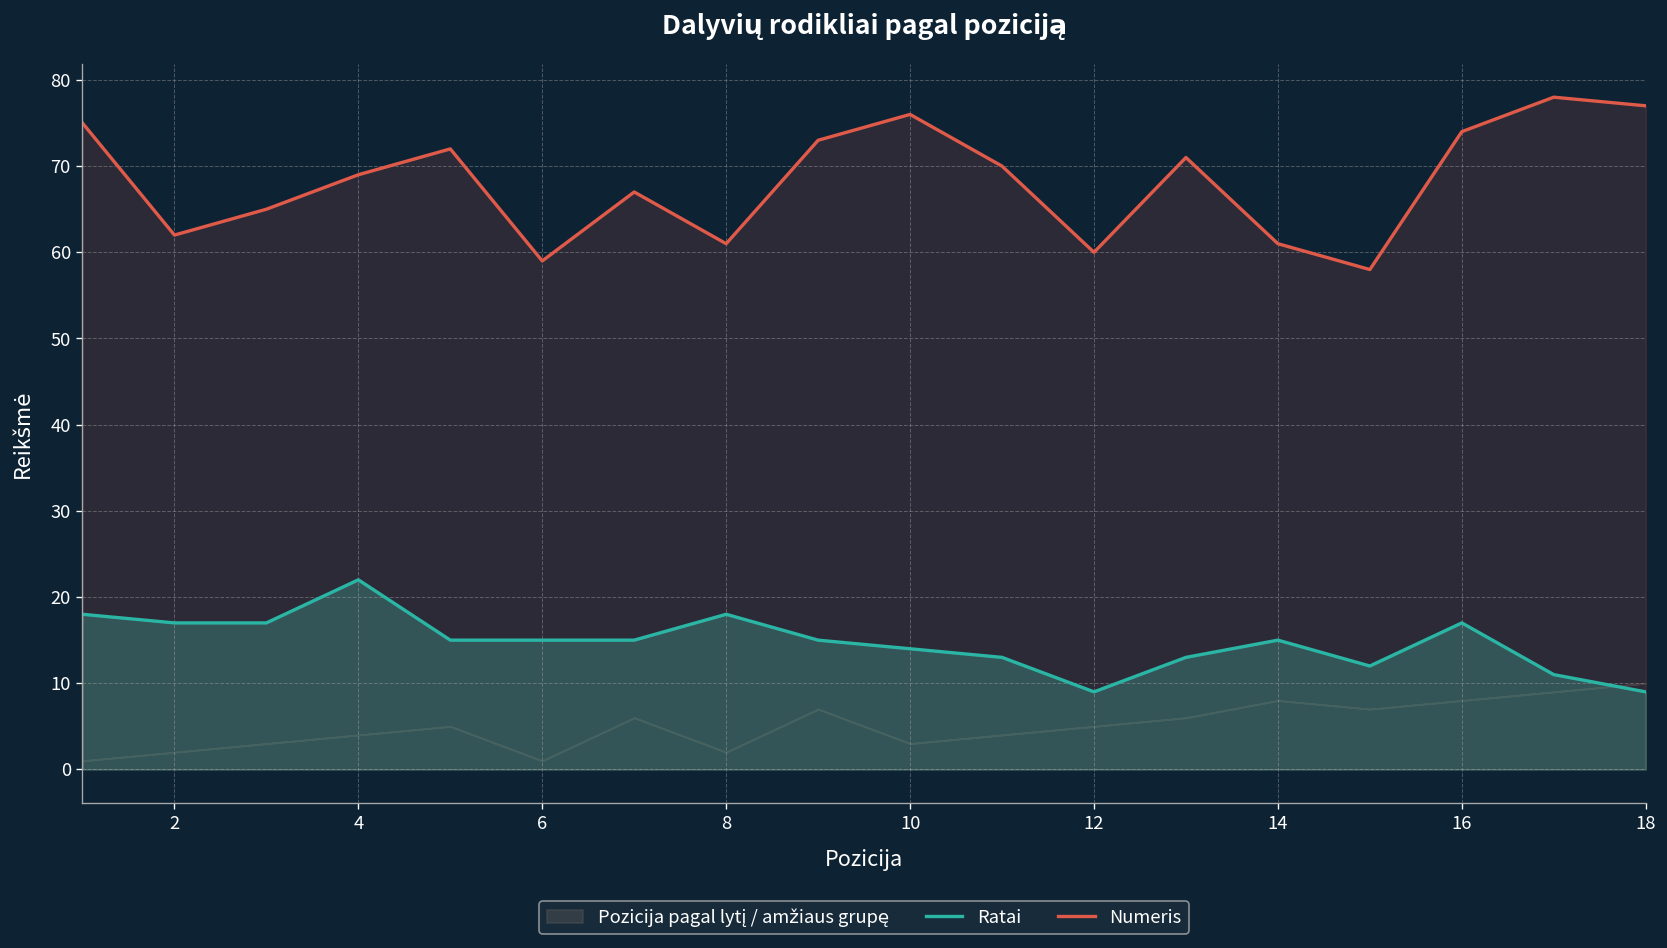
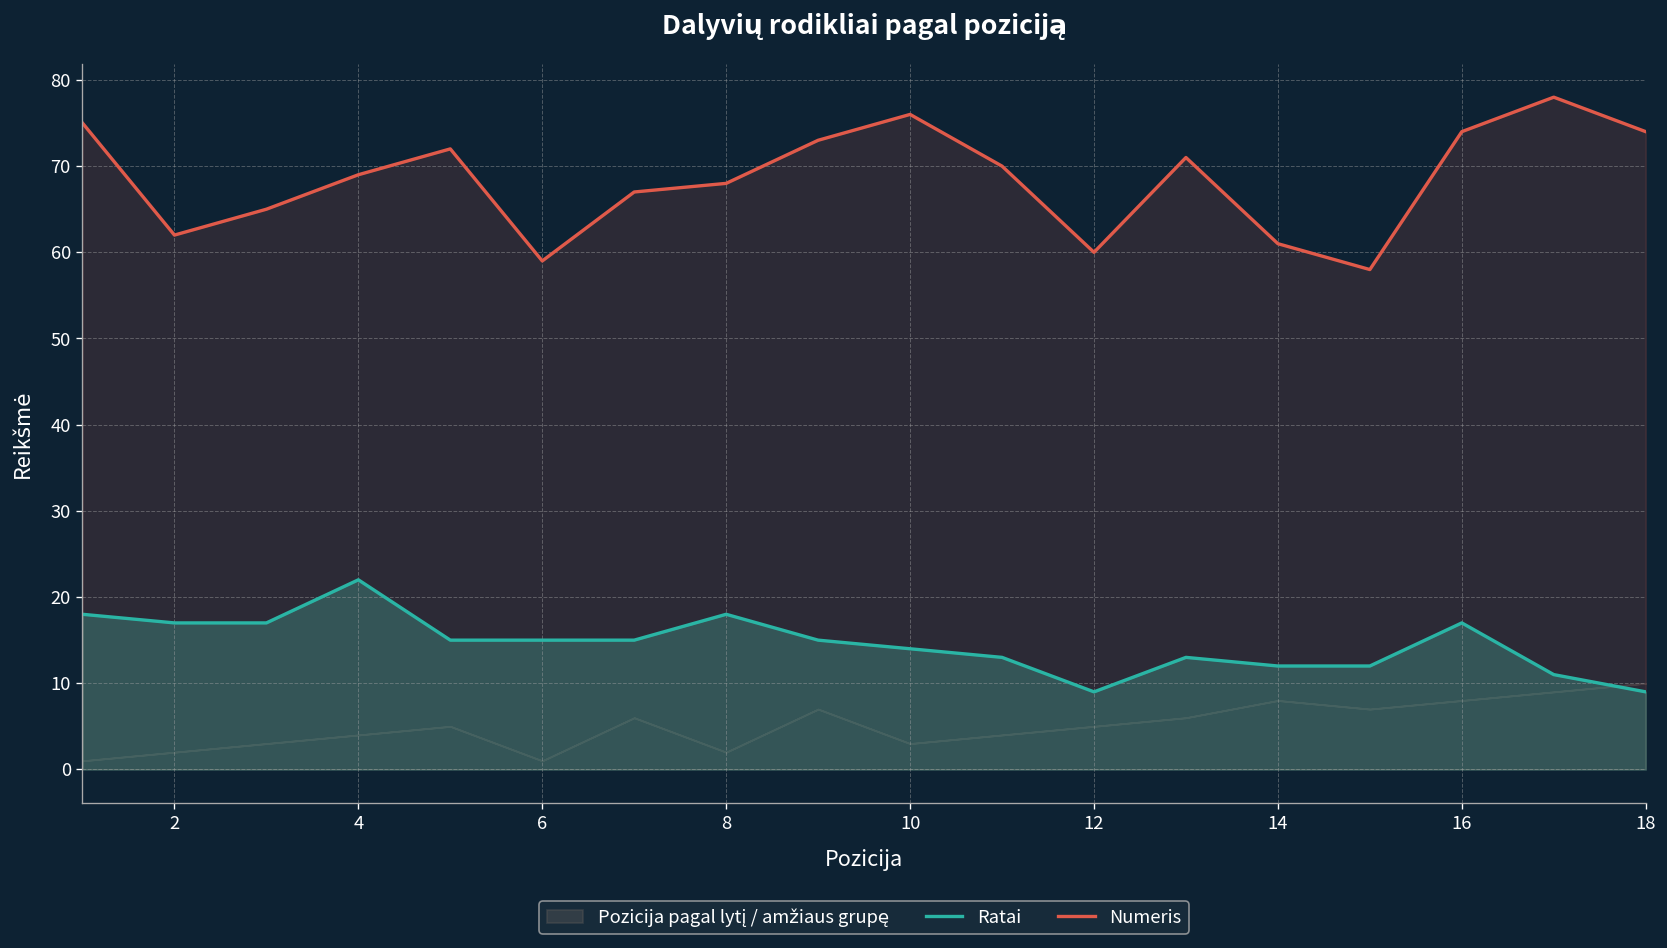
  {
    "Ratai": {
      "2": 17,
      "4": 22,
      "6": 15,
      "8": 18,
      "10": 14,
      "12": 9,
-     "14": 15,
+     "14": 12,
      "16": 17,
      "18": 9
    },
    "Numeris": {
      "2": 62,
      "4": 69,
      "6": 59,
-     "8": 61,
+     "8": 68,
      "10": 76,
      "12": 60,
      "14": 61,
      "16": 74,
-     "18": 77
+     "18": 74
    }
  }
